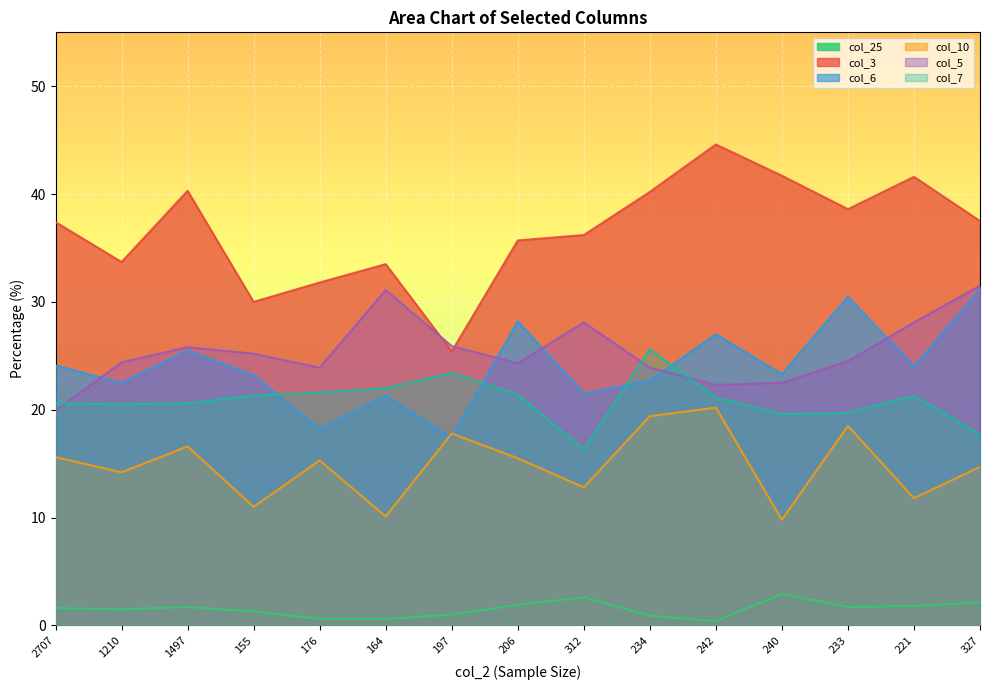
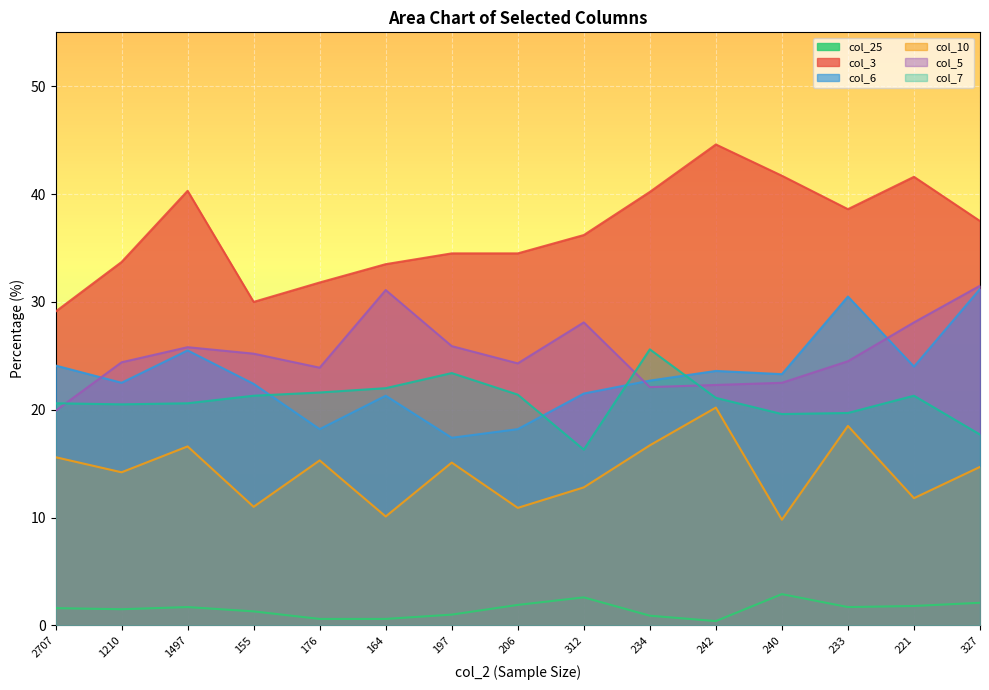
  {
    "col_3": {
-     "2707": 37.4,
+     "2707": 29.1,
      "1210": 33.7,
      "1497": 40.3,
      "155": 30.0,
      "176": 31.8,
      "164": 33.5,
-     "197": 25.4,
-     "206": 35.7,
+     "197": 34.5,
+     "206": 34.5,
      "312": 36.2,
      "234": 40.2,
      "242": 44.6,
      "240": 41.7,
      "233": 38.6,
      "221": 41.6,
      "327": 37.5
    },
    "col_6": {
      "2707": 24.1,
      "1210": 22.5,
      "1497": 25.5,
-     "155": 23.2,
+     "155": 22.4,
      "176": 18.2,
      "164": 21.3,
      "197": 17.4,
-     "206": 28.2,
+     "206": 18.2,
      "312": 21.5,
      "234": 22.7,
-     "242": 27.0,
+     "242": 23.6,
      "240": 23.3,
      "233": 30.5,
      "221": 24.0,
      "327": 31.2
    },
    "col_10": {
      "2707": 15.6,
      "1210": 14.2,
      "1497": 16.6,
      "155": 11.0,
      "176": 15.3,
      "164": 10.1,
-     "197": 17.8,
-     "206": 15.5,
+     "197": 15.1,
+     "206": 10.9,
      "312": 12.8,
-     "234": 19.4,
+     "234": 16.7,
      "242": 20.2,
      "240": 9.8,
      "233": 18.5,
      "221": 11.8,
      "327": 14.7
    },
    "col_5": {
      "2707": 19.9,
      "1210": 24.4,
      "1497": 25.8,
      "155": 25.2,
      "176": 23.9,
      "164": 31.1,
      "197": 25.9,
      "206": 24.3,
      "312": 28.1,
-     "234": 23.9,
+     "234": 22.1,
      "242": 22.3,
      "240": 22.5,
      "233": 24.5,
      "221": 28.1,
      "327": 31.5
    }
  }
